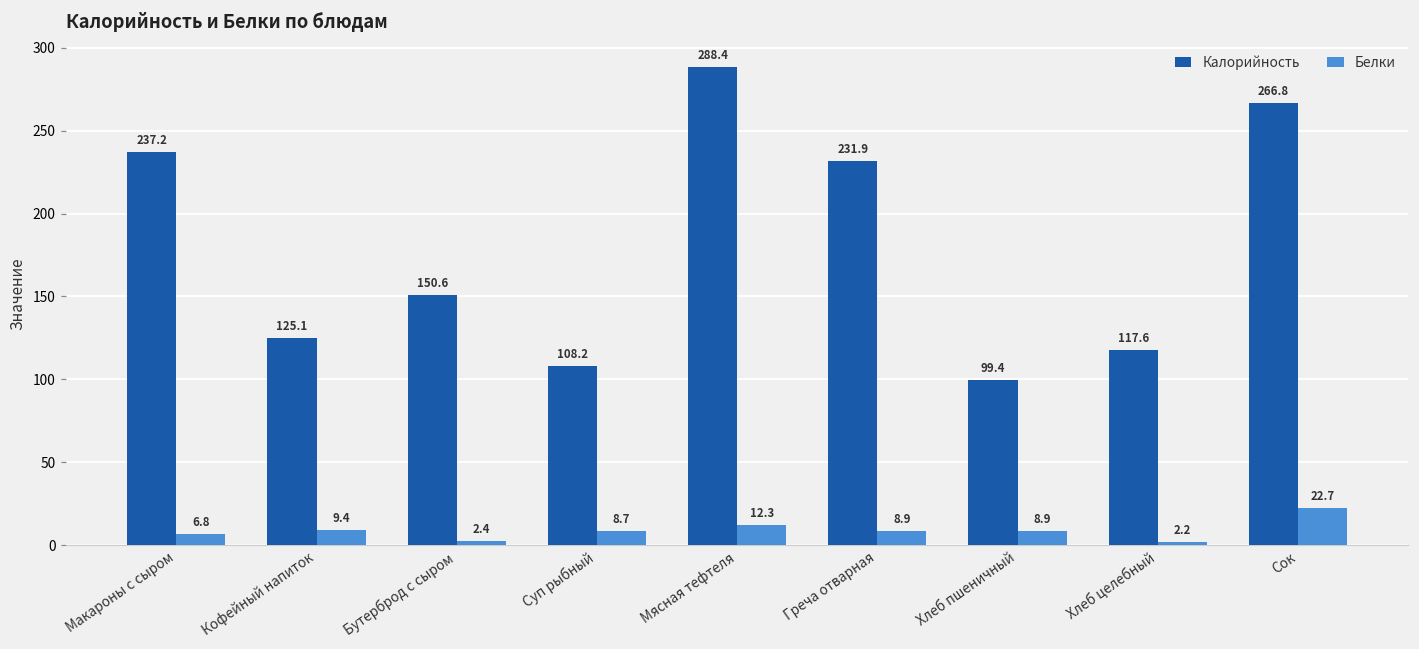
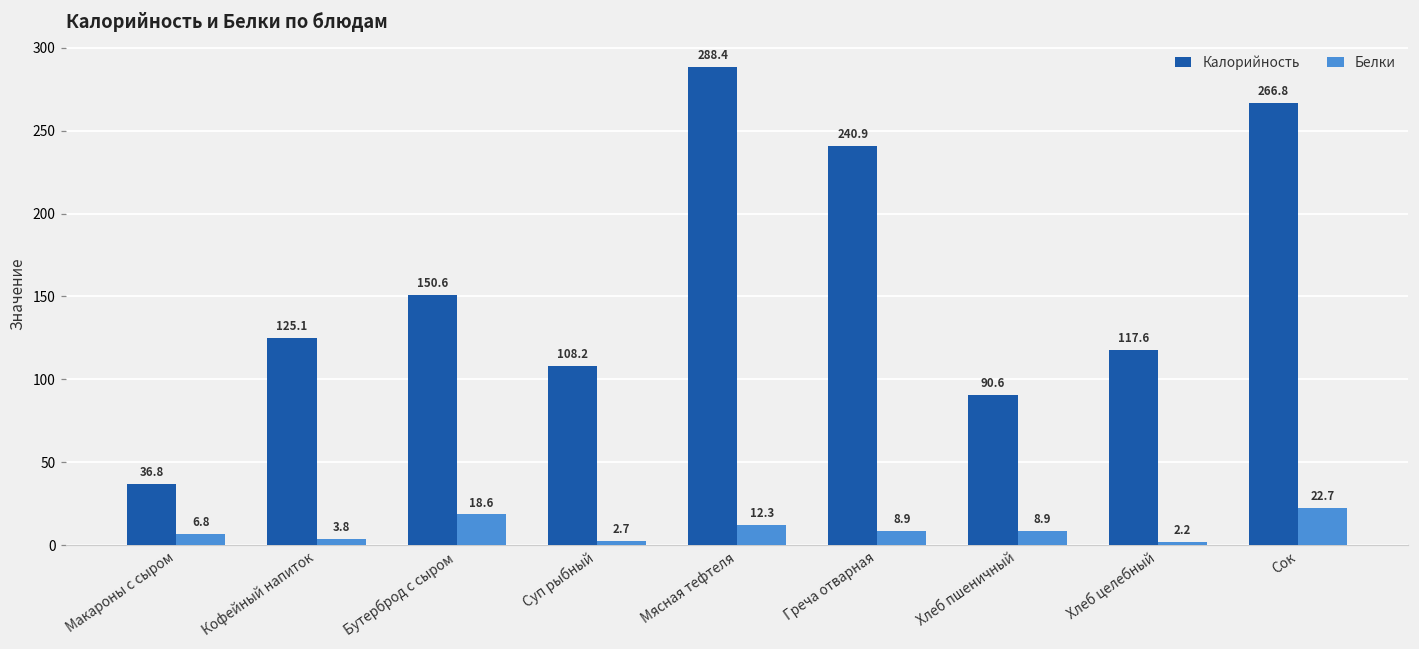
  {
    "Калорийность": {
-     "Макароны с сыром": 237.2,
+     "Макароны с сыром": 36.8,
      "Кофейный напиток": 125.1,
      "Бутерброд с сыром": 150.6,
      "Суп рыбный": 108.2,
      "Мясная тефтеля": 288.4,
-     "Греча отварная": 231.9,
-     "Хлеб пшеничный": 99.4,
+     "Греча отварная": 240.9,
+     "Хлеб пшеничный": 90.6,
      "Хлеб целебный": 117.6,
      "Сок": 266.8
    },
    "Белки": {
      "Макароны с сыром": 6.8,
-     "Кофейный напиток": 9.4,
-     "Бутерброд с сыром": 2.4,
-     "Суп рыбный": 8.7,
+     "Кофейный напиток": 3.8,
+     "Бутерброд с сыром": 18.6,
+     "Суп рыбный": 2.7,
      "Мясная тефтеля": 12.3,
      "Греча отварная": 8.9,
      "Хлеб пшеничный": 8.9,
      "Хлеб целебный": 2.2,
      "Сок": 22.7
    }
  }
